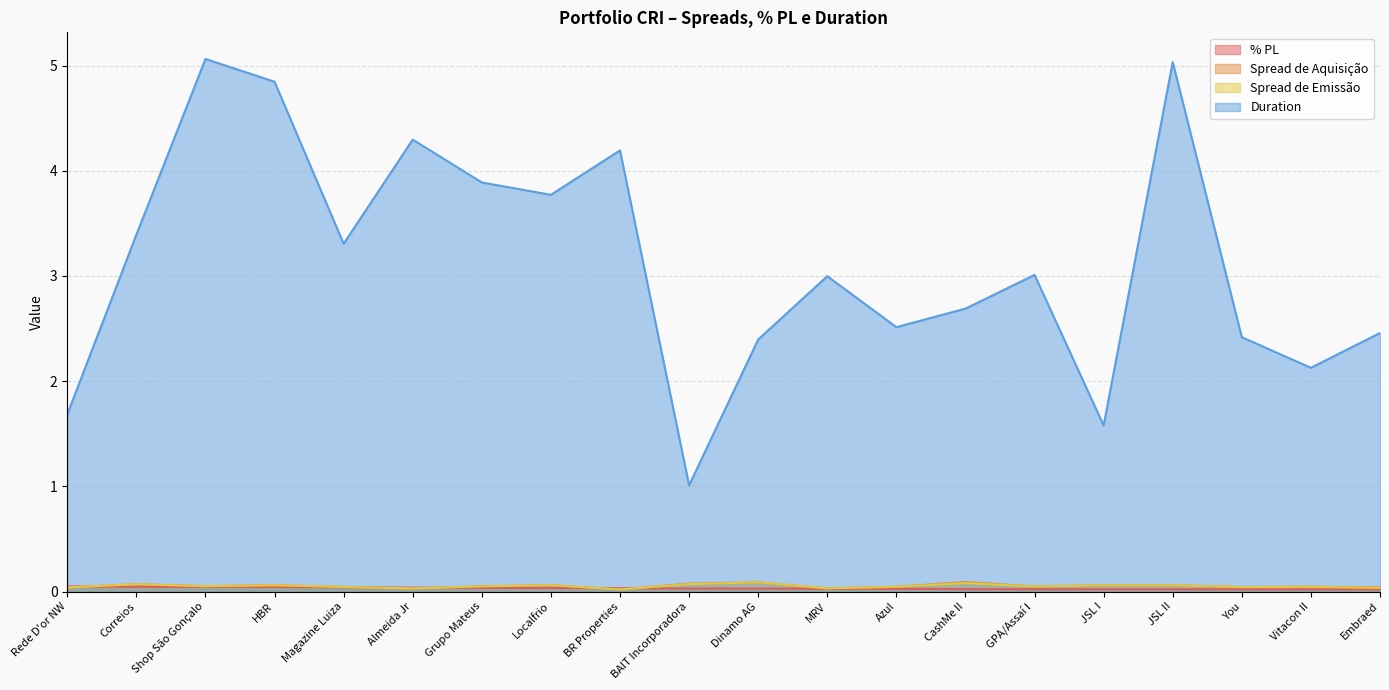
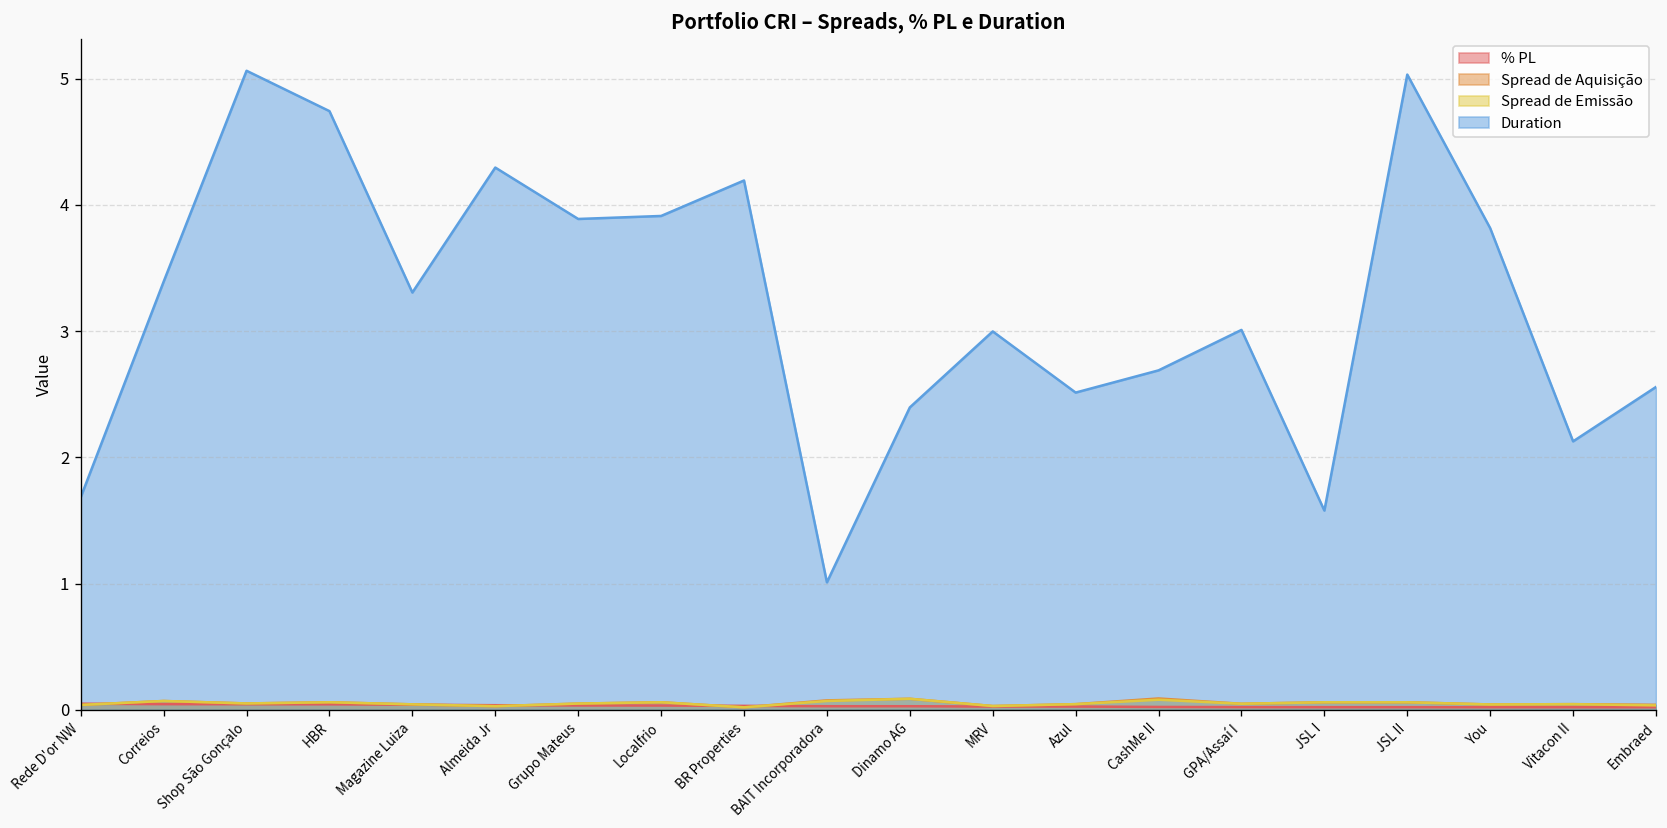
  {
    "Duration": {
      "Rede D'or NW": 1.68,
      "Correios": 3.39,
      "Shop São Gonçalo": 5.06,
-     "HBR": 4.85,
+     "HBR": 4.74,
      "Magazine Luiza": 3.31,
      "Almeida Jr": 4.30,
      "Grupo Mateus": 3.89,
-     "Localfrio": 3.77,
+     "Localfrio": 3.91,
      "BR Properties": 4.19,
      "BAIT Incorporadora": 1.01,
      "Dinamo AG": 2.40,
      "MRV": 3.00,
      "Azul": 2.51,
      "CashMe II": 2.69,
      "GPA/Assaí I": 3.01,
      "JSL I": 1.58,
      "JSL II": 5.03,
-     "You": 2.42,
+     "You": 3.82,
      "Vitacon II": 2.13,
-     "Embraed": 2.46
+     "Embraed": 2.56
    }
  }
